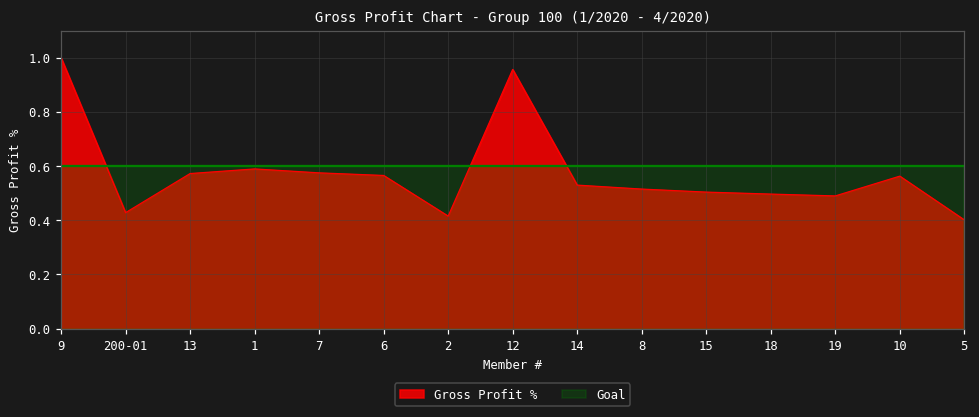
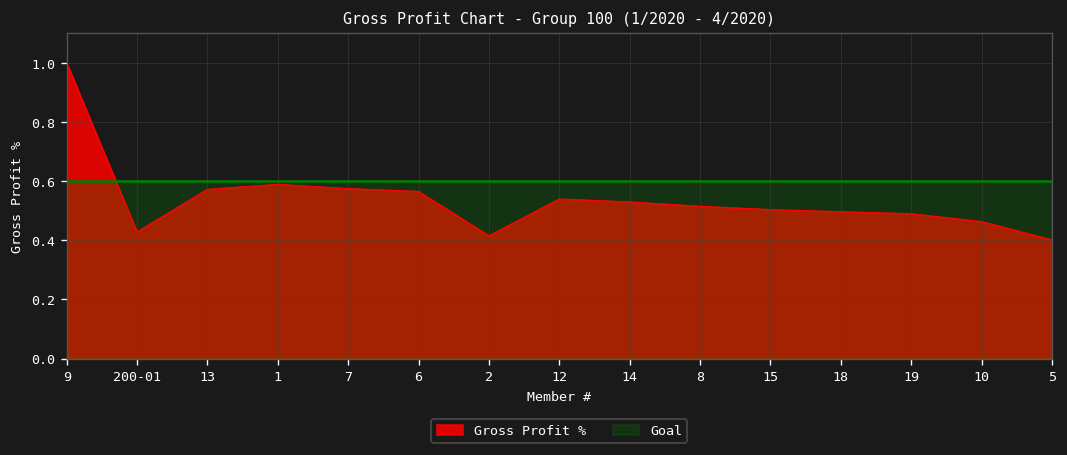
  {
    "Gross Profit %": {
      "9": 1.00,
      "200-01": 0.43,
      "13": 0.57,
      "1": 0.59,
      "7": 0.57,
      "6": 0.57,
      "2": 0.42,
-     "12": 0.96,
+     "12": 0.54,
      "14": 0.53,
      "8": 0.52,
      "15": 0.50,
      "18": 0.50,
      "19": 0.49,
-     "10": 0.56,
+     "10": 0.46,
      "5": 0.40
    },
    "Goal": {
      "9": 0.60,
      "200-01": 0.60,
      "13": 0.60,
      "1": 0.60,
      "7": 0.60,
      "6": 0.60,
      "2": 0.60,
      "12": 0.60,
      "14": 0.60,
      "8": 0.60,
      "15": 0.60,
      "18": 0.60,
      "19": 0.60,
      "10": 0.60,
      "5": 0.60
    }
  }
